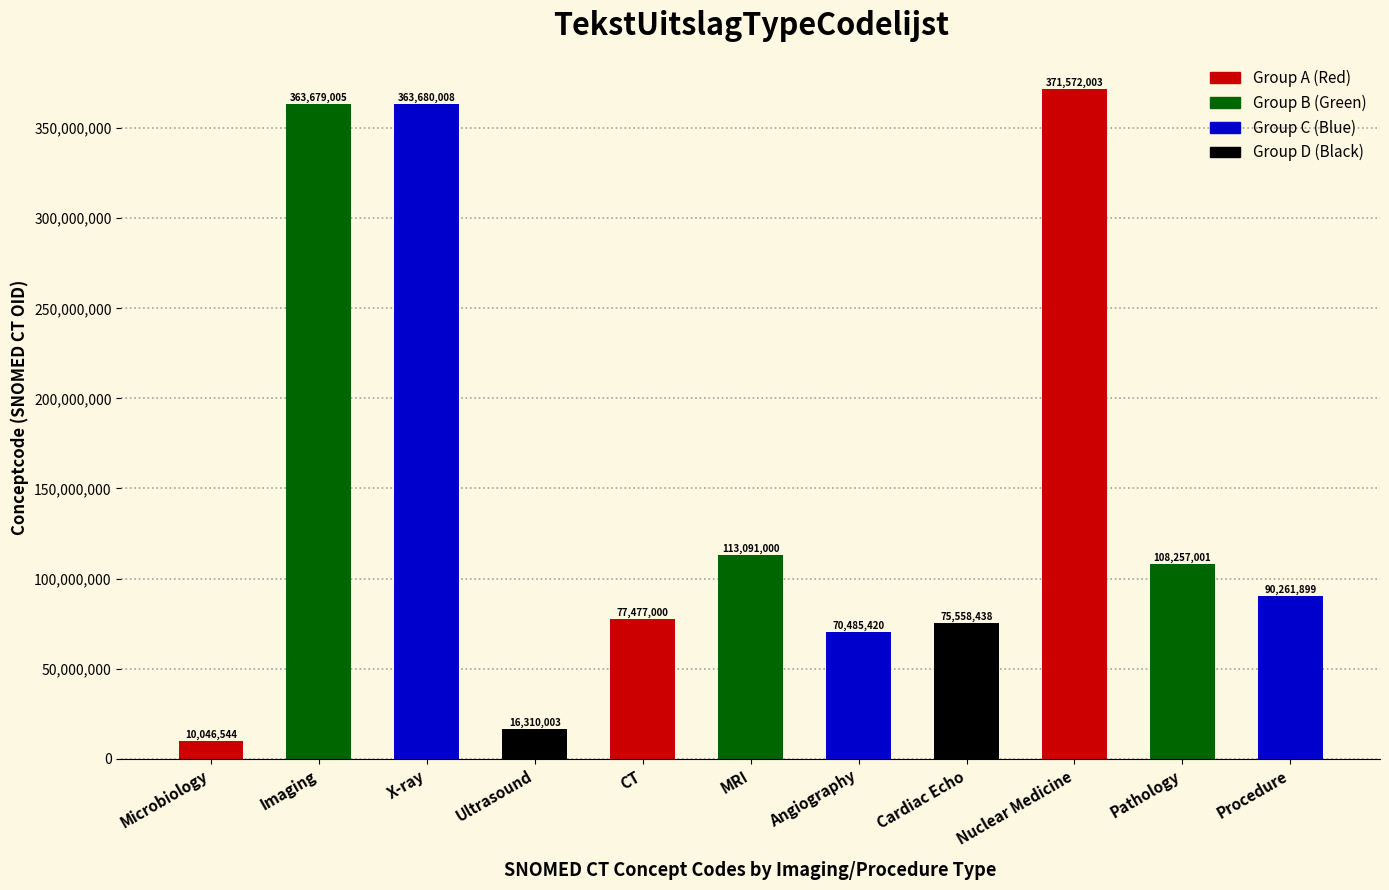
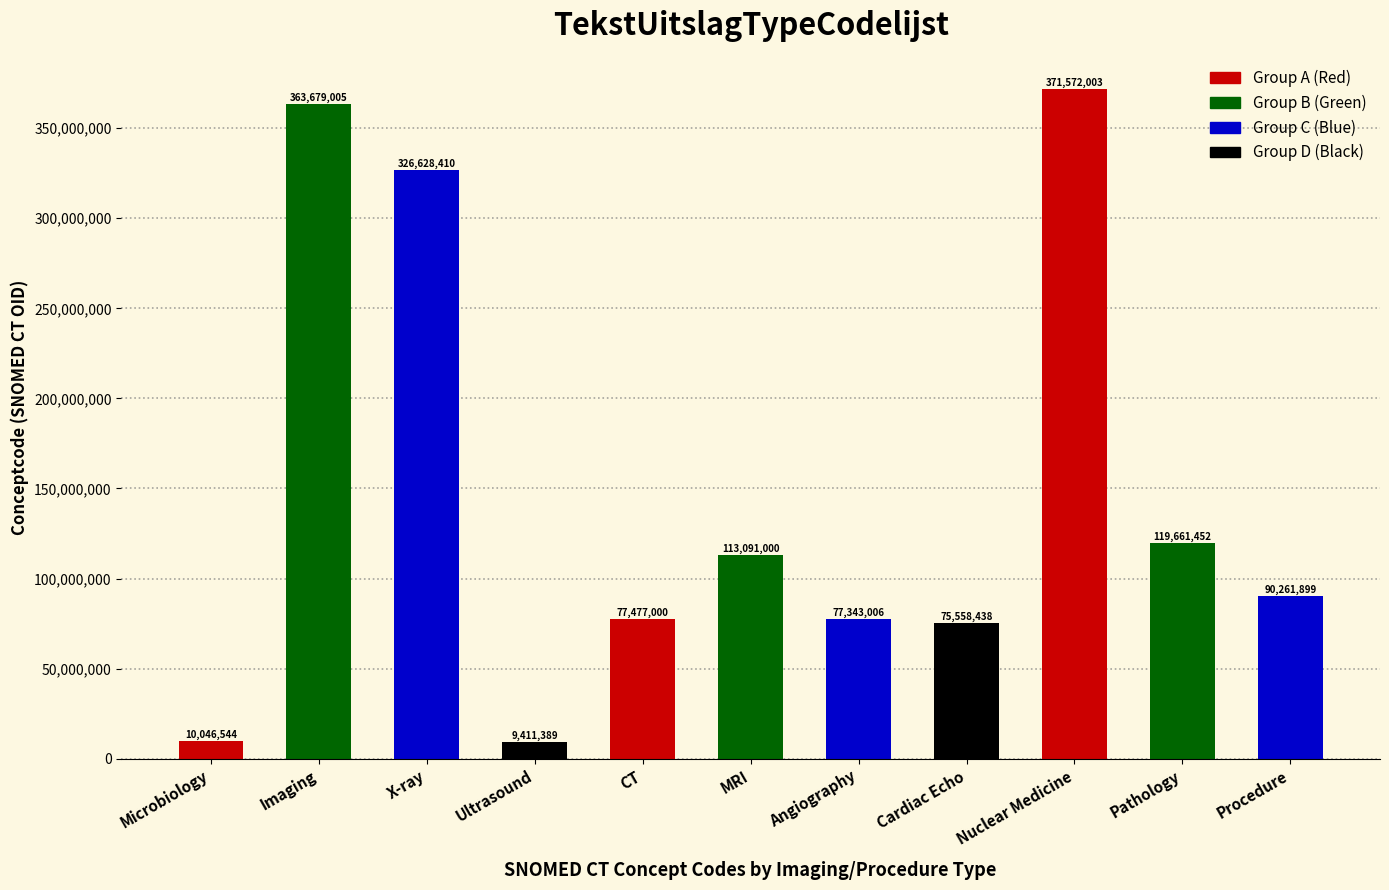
  {
    "Microbiology": "10,046,544",
    "Imaging": "363,679,005",
-   "X-ray": "363,680,008",
-   "Ultrasound": "16,310,003",
+   "X-ray": "326,628,410",
+   "Ultrasound": "9,411,389",
    "CT": "77,477,000",
    "MRI": "113,091,000",
-   "Angiography": "70,485,420",
+   "Angiography": "77,343,006",
    "Cardiac Echo": "75,558,438",
    "Nuclear Medicine": "371,572,003",
-   "Pathology": "108,257,001",
+   "Pathology": "119,661,452",
    "Procedure": "90,261,899"
  }
